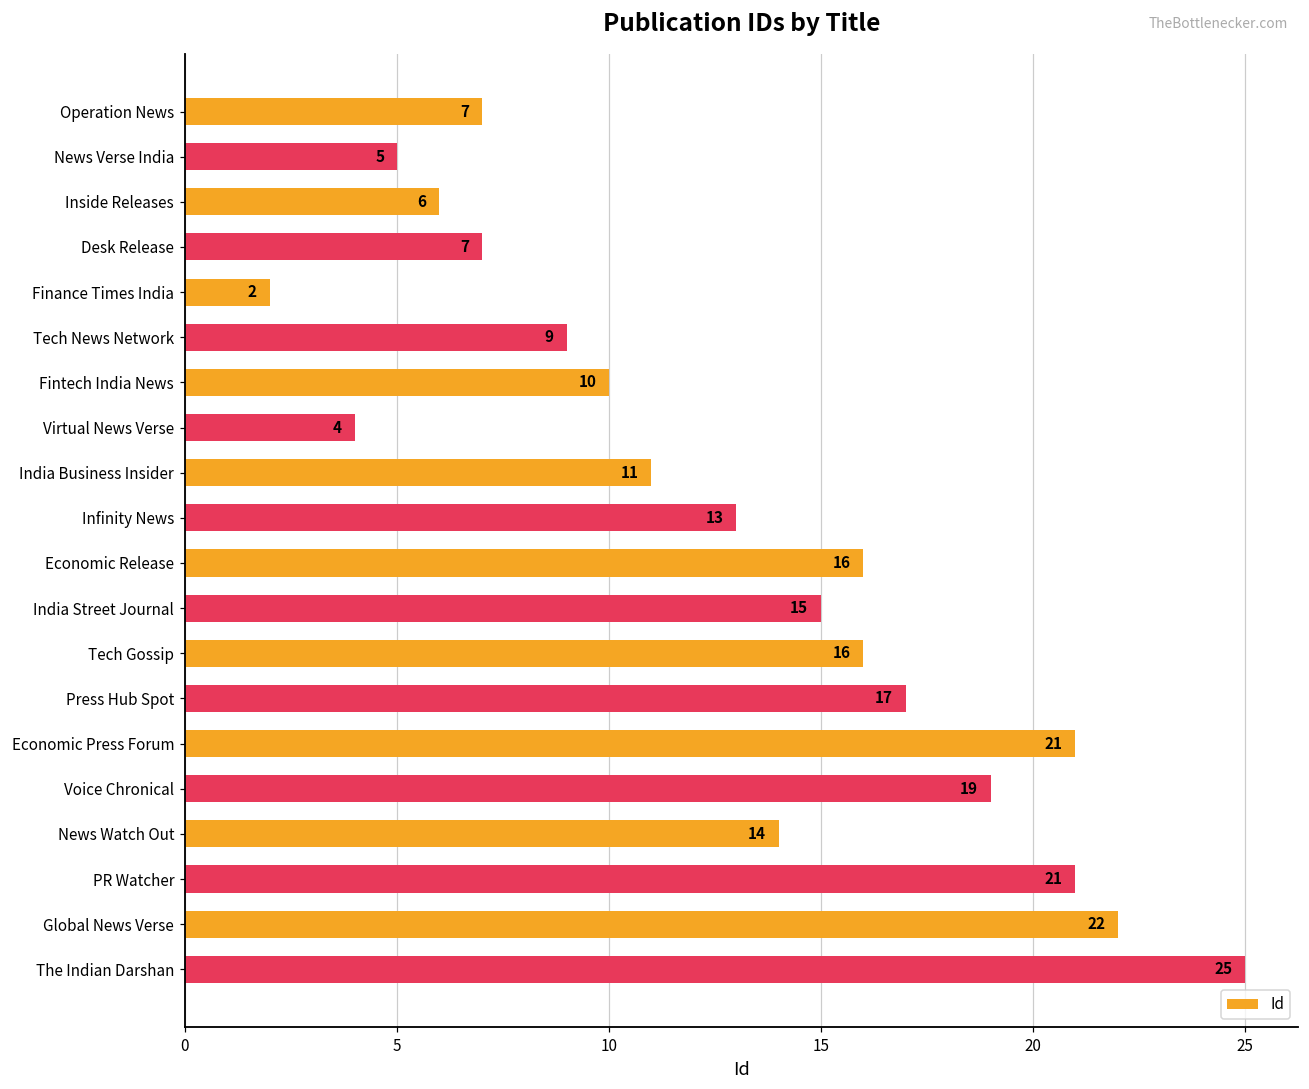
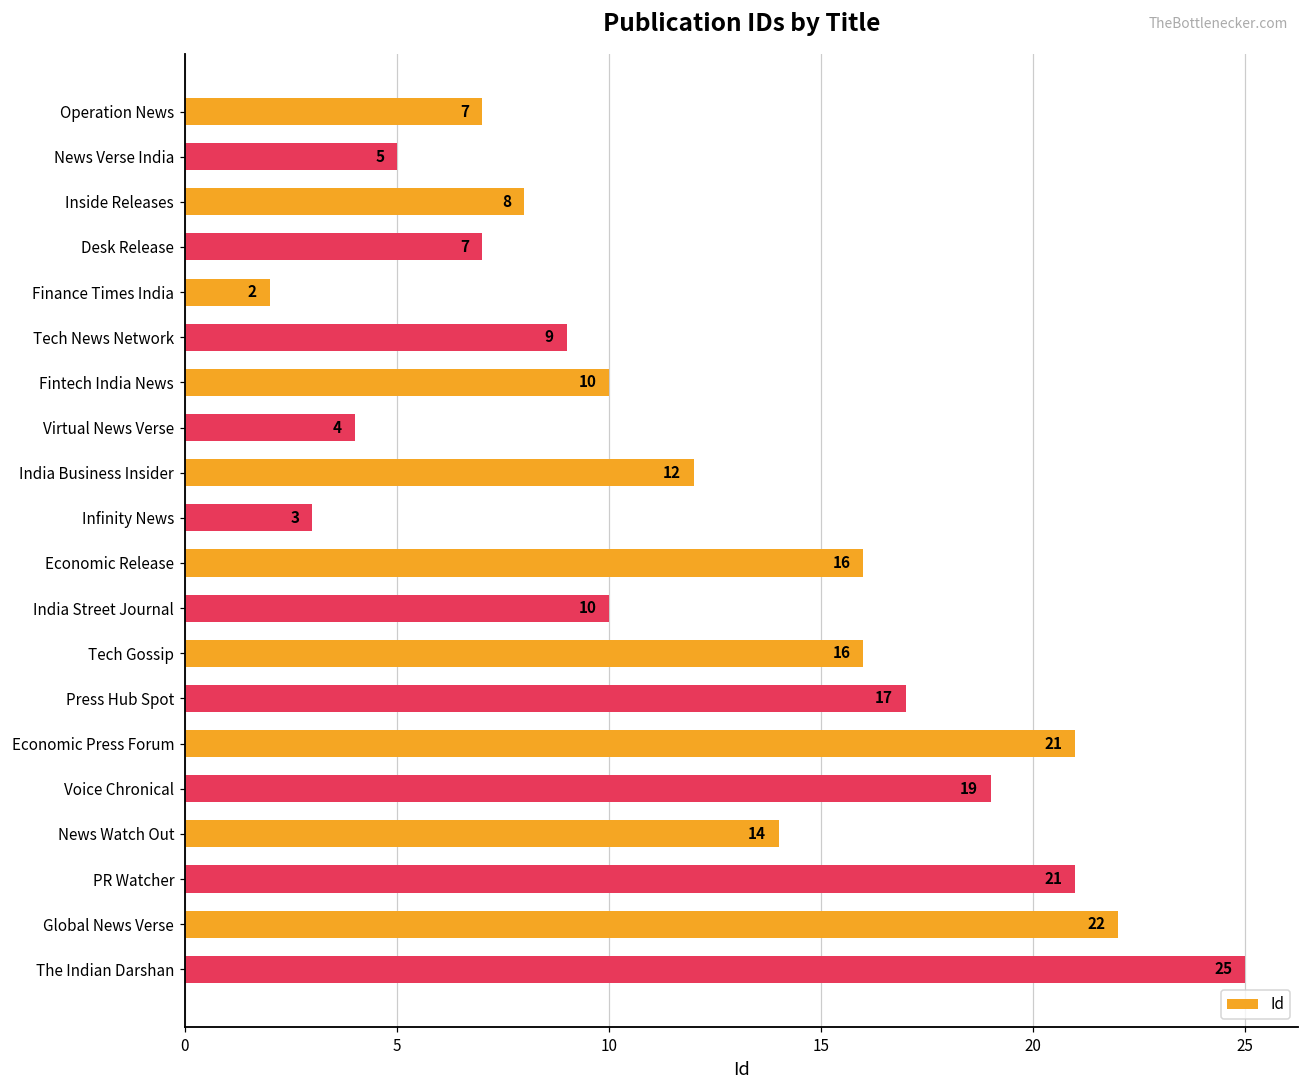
  {
    "Operation News": 7,
    "News Verse India": 5,
-   "Inside Releases": 6,
+   "Inside Releases": 8,
    "Desk Release": 7,
    "Finance Times India": 2,
    "Tech News Network": 9,
    "Fintech India News": 10,
    "Virtual News Verse": 4,
-   "India Business Insider": 11,
-   "Infinity News": 13,
+   "India Business Insider": 12,
+   "Infinity News": 3,
    "Economic Release": 16,
-   "India Street Journal": 15,
+   "India Street Journal": 10,
    "Tech Gossip": 16,
    "Press Hub Spot": 17,
    "Economic Press Forum": 21,
    "Voice Chronical": 19,
    "News Watch Out": 14,
    "PR Watcher": 21,
    "Global News Verse": 22,
    "The Indian Darshan": 25
  }
